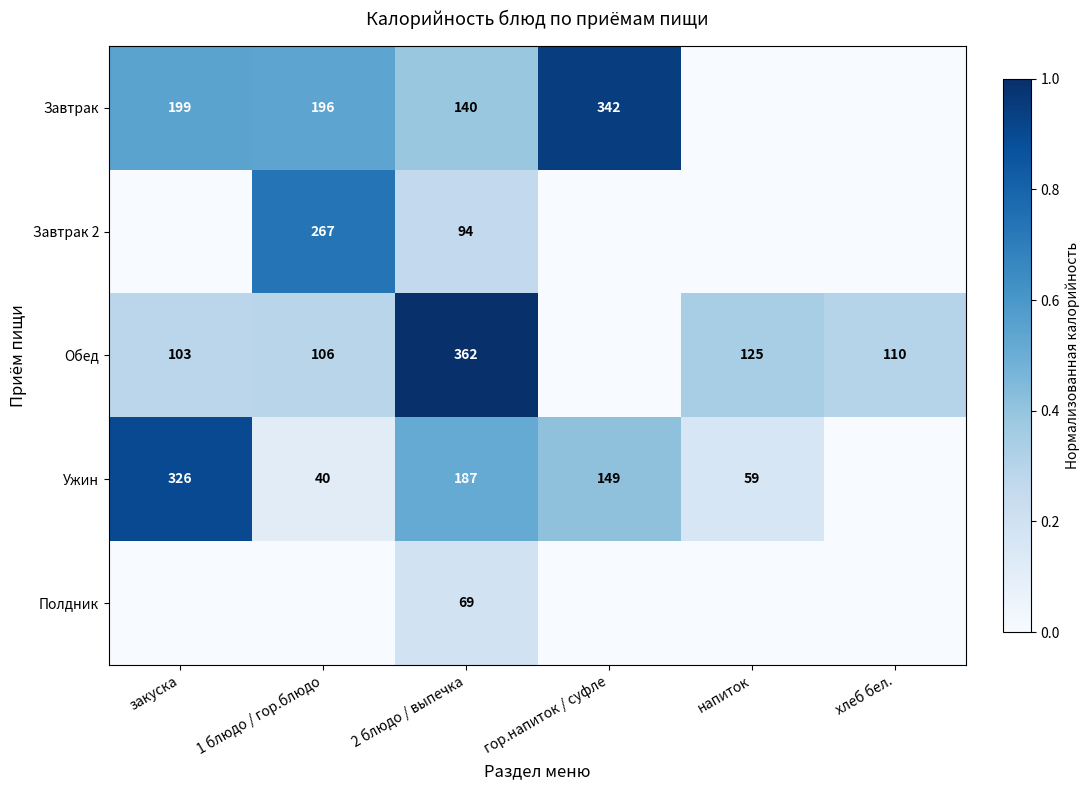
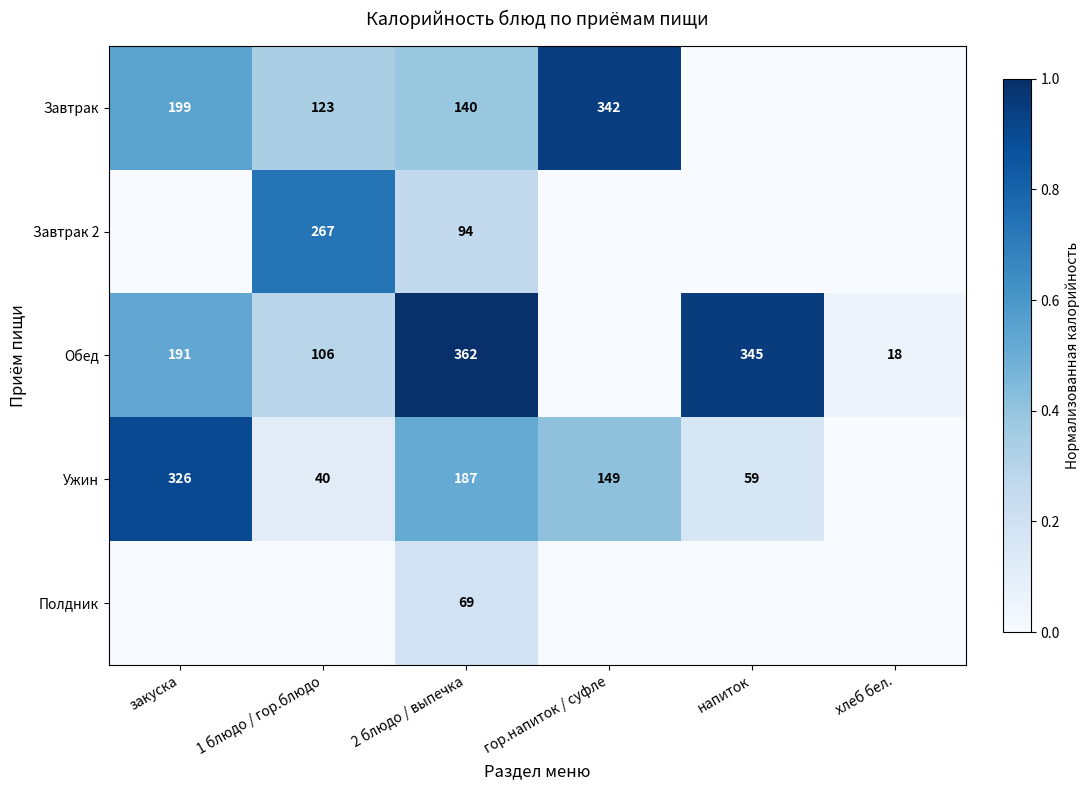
  {
    "Завтрак": {
      "закуска": 199,
-     "1 блюдо / гор.блюдо": 196,
+     "1 блюдо / гор.блюдо": 123,
      "2 блюдо / выпечка": 140,
      "гор.напиток / суфле": 342
    },
    "Завтрак 2": {
      "1 блюдо / гор.блюдо": 267,
      "2 блюдо / выпечка": 94
    },
    "Обед": {
-     "закуска": 103,
+     "закуска": 191,
      "1 блюдо / гор.блюдо": 106,
      "2 блюдо / выпечка": 362,
-     "напиток": 125,
-     "хлеб бел.": 110
+     "напиток": 345,
+     "хлеб бел.": 18
    },
    "Ужин": {
      "закуска": 326,
      "1 блюдо / гор.блюдо": 40,
      "2 блюдо / выпечка": 187,
      "гор.напиток / суфле": 149,
      "напиток": 59
    },
    "Полдник": {
      "2 блюдо / выпечка": 69
    }
  }
